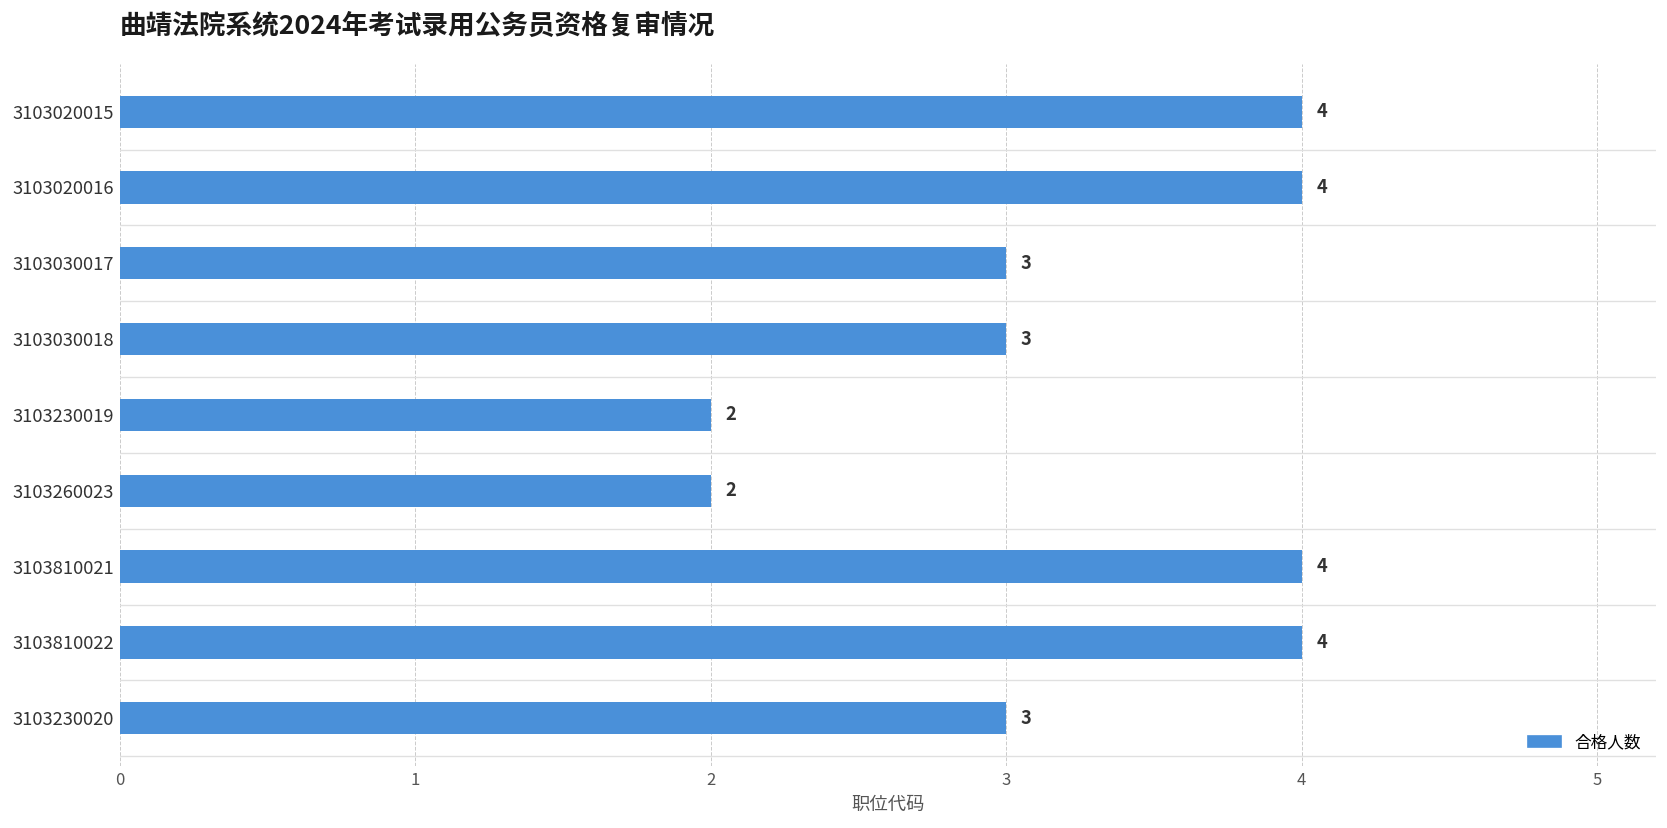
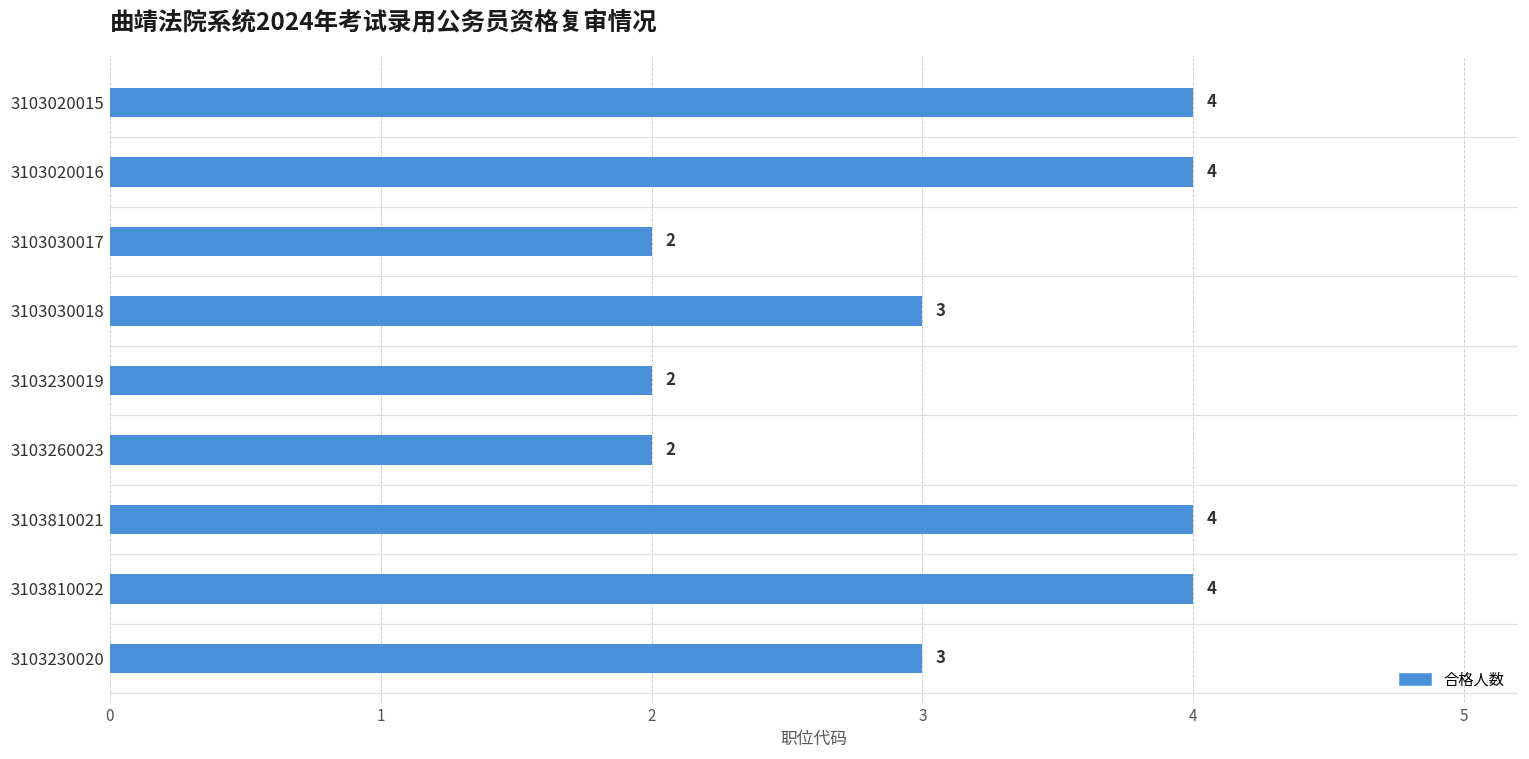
  {
    "3103020015": 4,
    "3103020016": 4,
-   "3103030017": 3,
+   "3103030017": 2,
    "3103030018": 3,
    "3103230019": 2,
    "3103260023": 2,
    "3103810021": 4,
    "3103810022": 4,
    "3103230020": 3
  }
